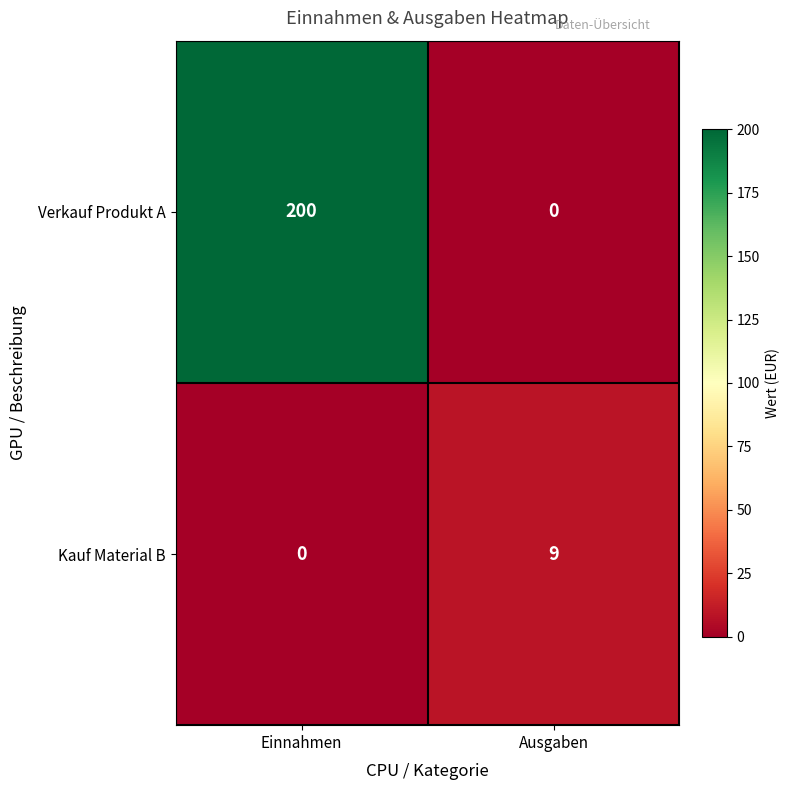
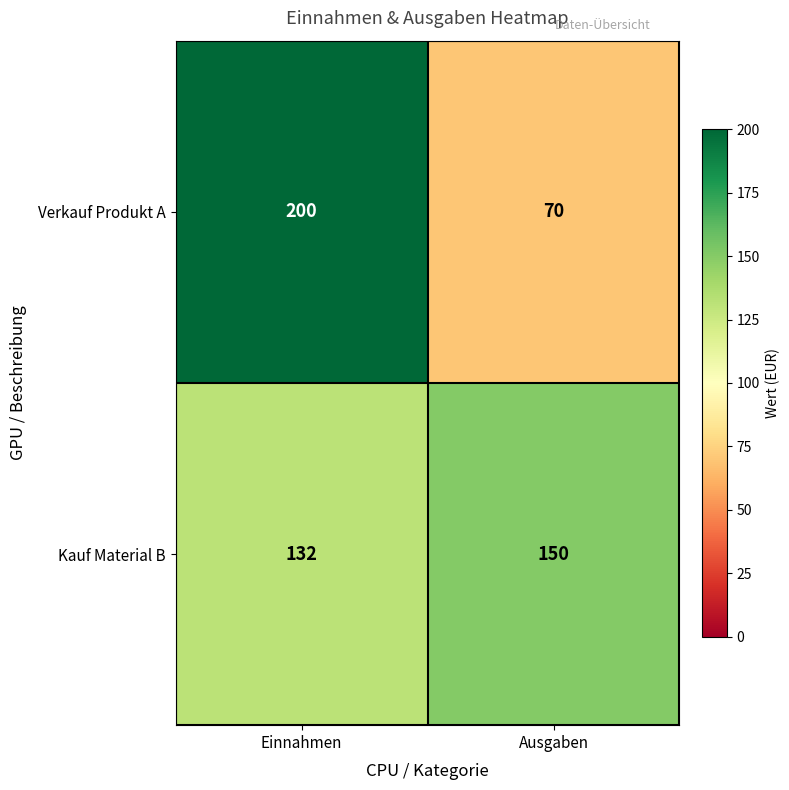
  {
    "Verkauf Produkt A": {
      "Einnahmen": 200,
-     "Ausgaben": 0
+     "Ausgaben": 70
    },
    "Kauf Material B": {
-     "Einnahmen": 0,
-     "Ausgaben": 9
+     "Einnahmen": 132,
+     "Ausgaben": 150
    }
  }
